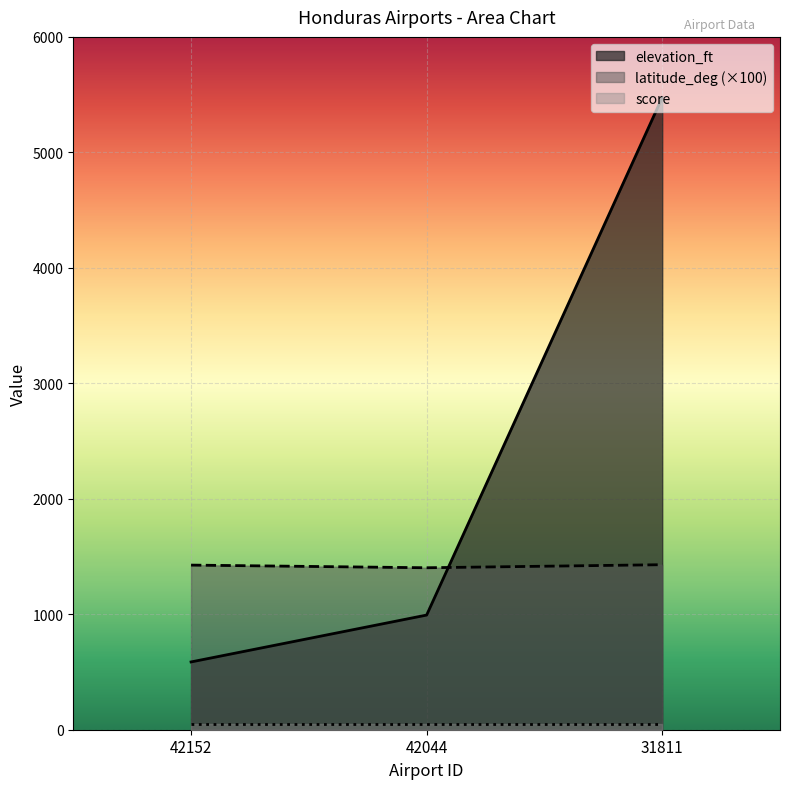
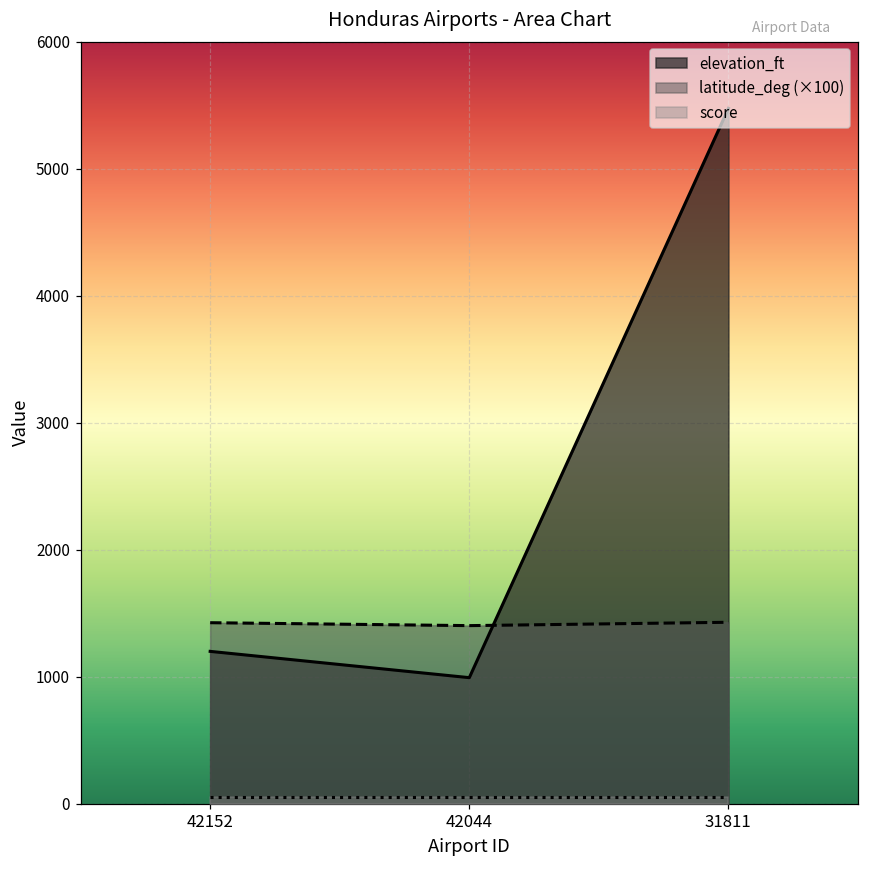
  {
    "elevation_ft": {
-     "42152": 590,
+     "42152": 1200,
      "42044": 990
    },
    "latitude_deg (×100)": {
      "42152": 1430,
      "42044": 1400,
      "31811": 1430
    },
    "score": {
      "42152": 50,
      "42044": 50,
      "31811": 50
    }
  }
